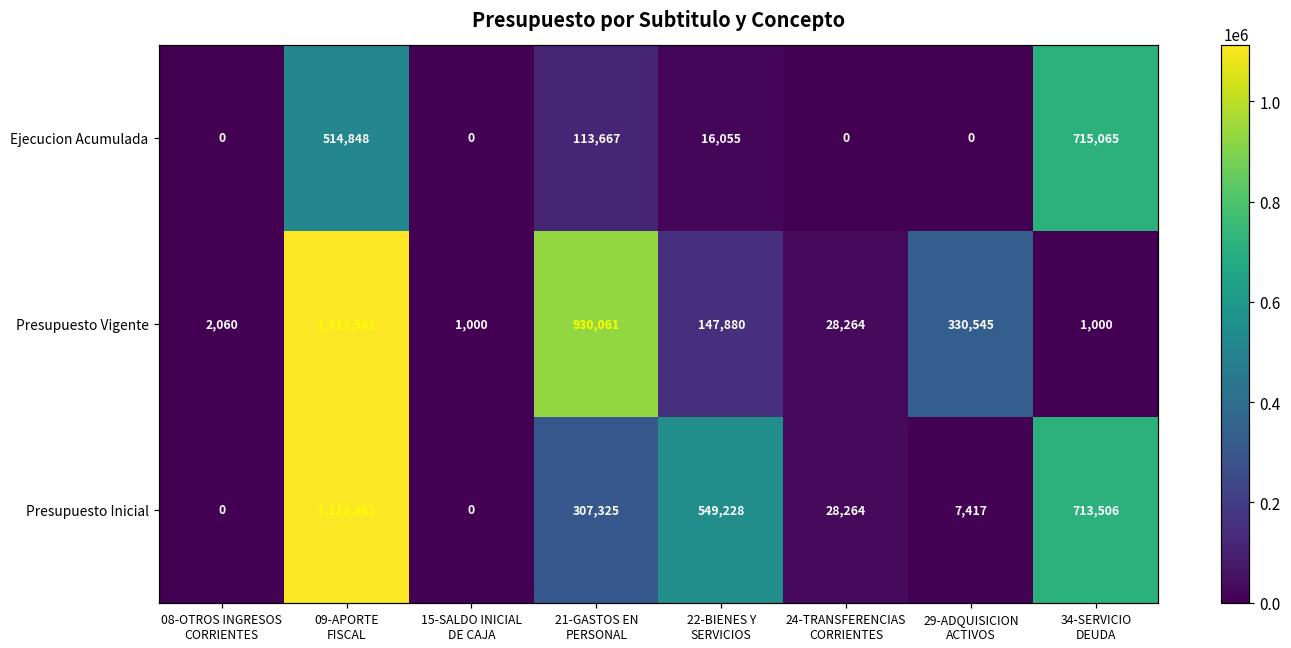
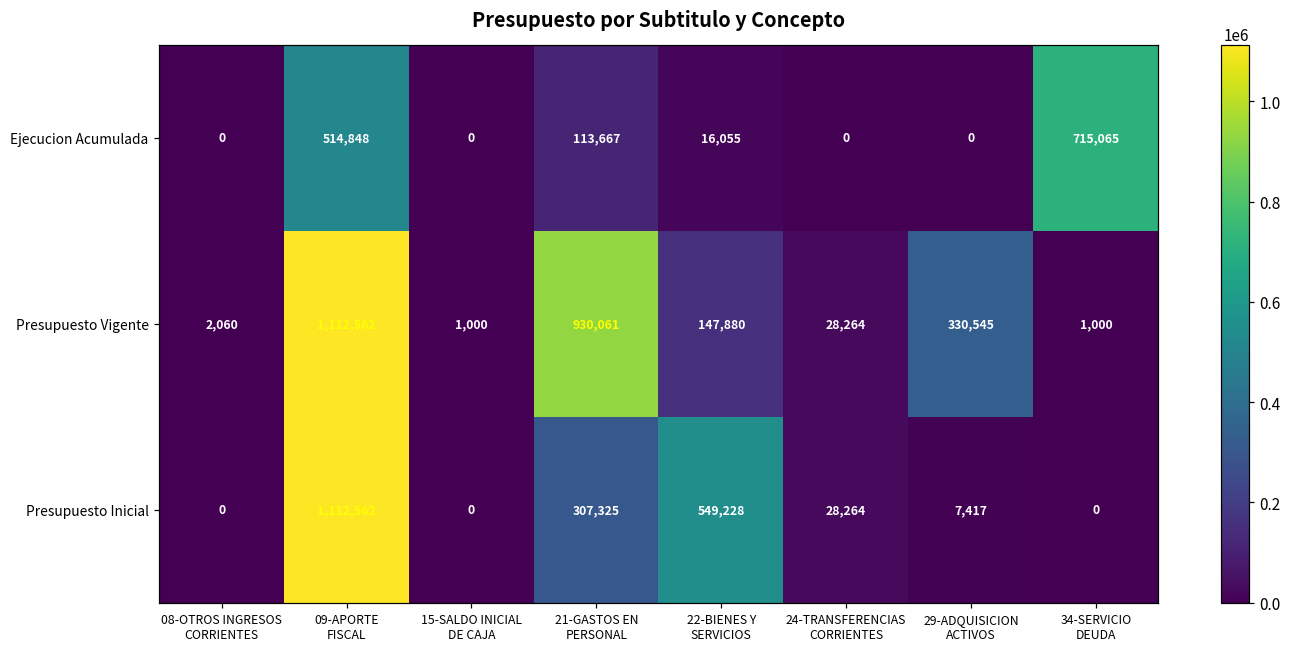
  {
    "Ejecucion Acumulada": {
      "08-OTROS INGRESOS CORRIENTES": "0",
      "09-APORTE FISCAL": "514,848",
      "15-SALDO INICIAL DE CAJA": "0",
      "21-GASTOS EN PERSONAL": "113,667",
      "22-BIENES Y SERVICIOS": "16,055",
      "24-TRANSFERENCIAS CORRIENTES": "0",
      "29-ADQUISICION ACTIVOS": "0",
      "34-SERVICIO DEUDA": "715,065"
    },
    "Presupuesto Vigente": {
      "08-OTROS INGRESOS CORRIENTES": "2,060",
      "15-SALDO INICIAL DE CAJA": "1,000",
      "21-GASTOS EN PERSONAL": "930,061",
      "22-BIENES Y SERVICIOS": "147,880",
      "24-TRANSFERENCIAS CORRIENTES": "28,264",
      "29-ADQUISICION ACTIVOS": "330,545",
      "34-SERVICIO DEUDA": "1,000"
    },
    "Presupuesto Inicial": {
      "08-OTROS INGRESOS CORRIENTES": "0",
      "15-SALDO INICIAL DE CAJA": "0",
      "21-GASTOS EN PERSONAL": "307,325",
      "22-BIENES Y SERVICIOS": "549,228",
      "24-TRANSFERENCIAS CORRIENTES": "28,264",
      "29-ADQUISICION ACTIVOS": "7,417",
-     "34-SERVICIO DEUDA": "713,506"
+     "34-SERVICIO DEUDA": "0"
    }
  }
